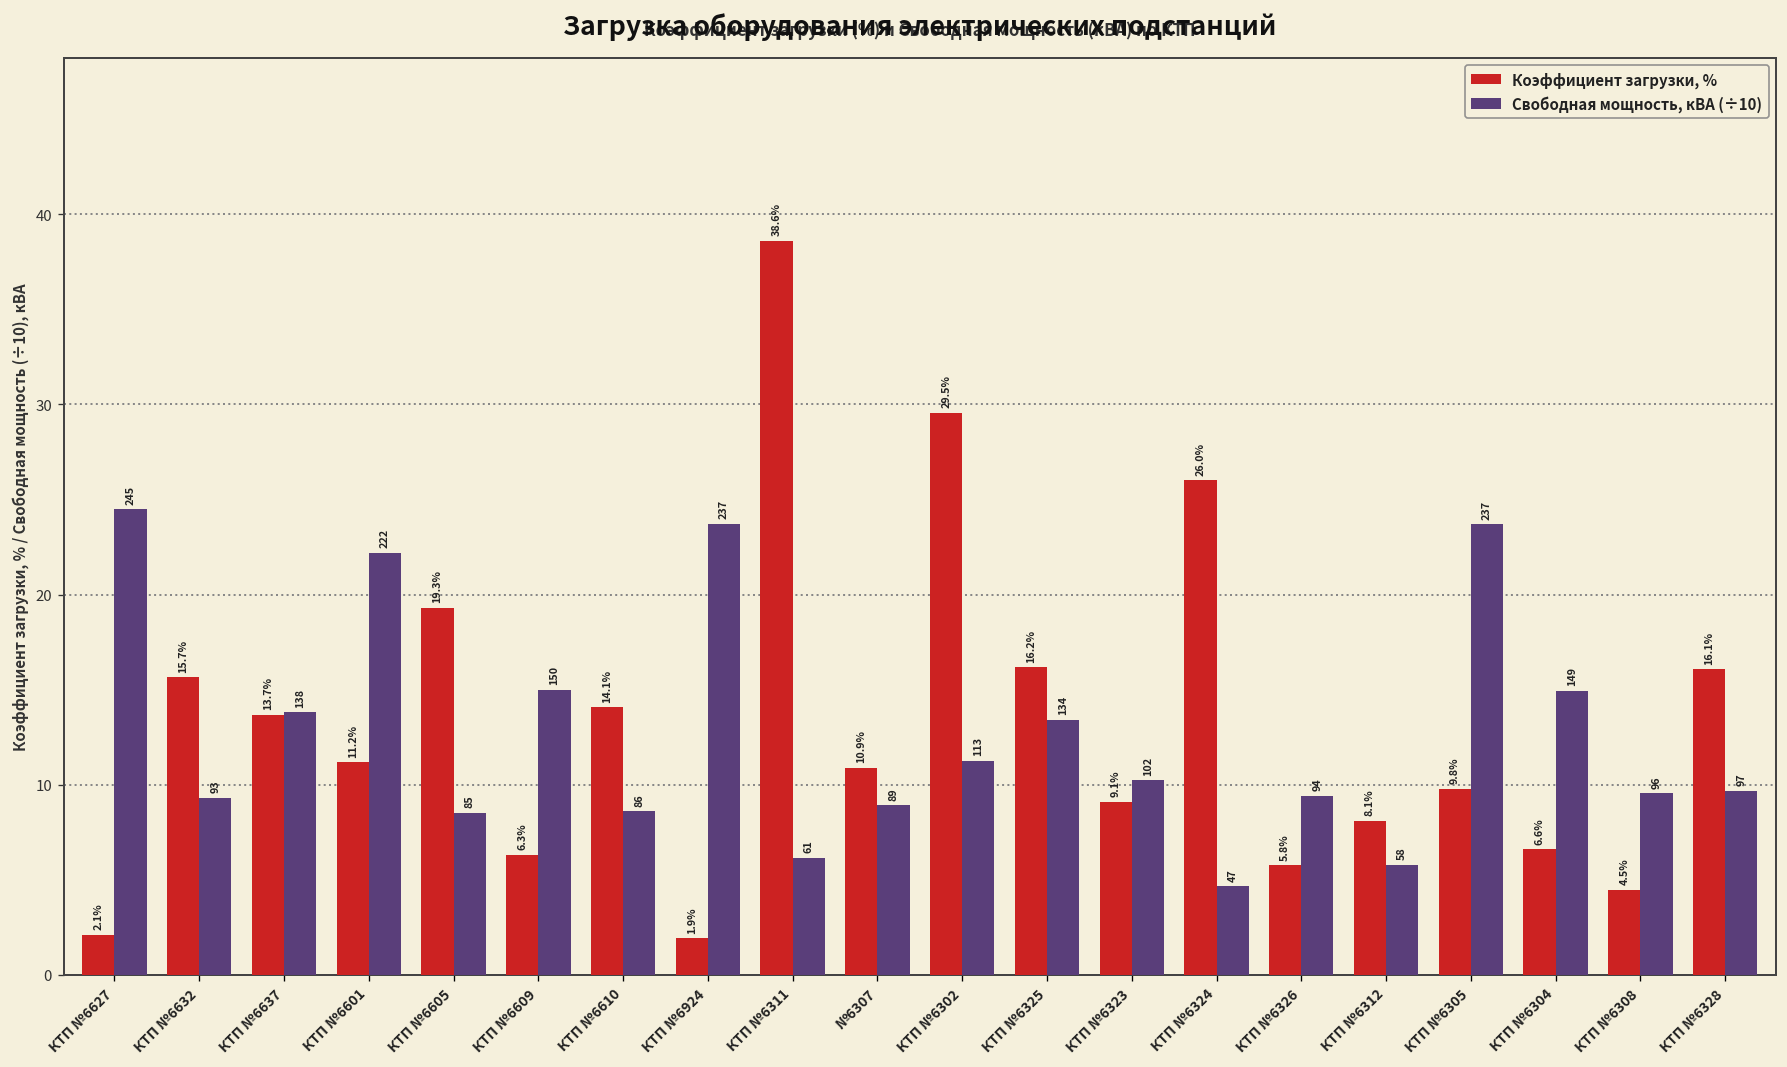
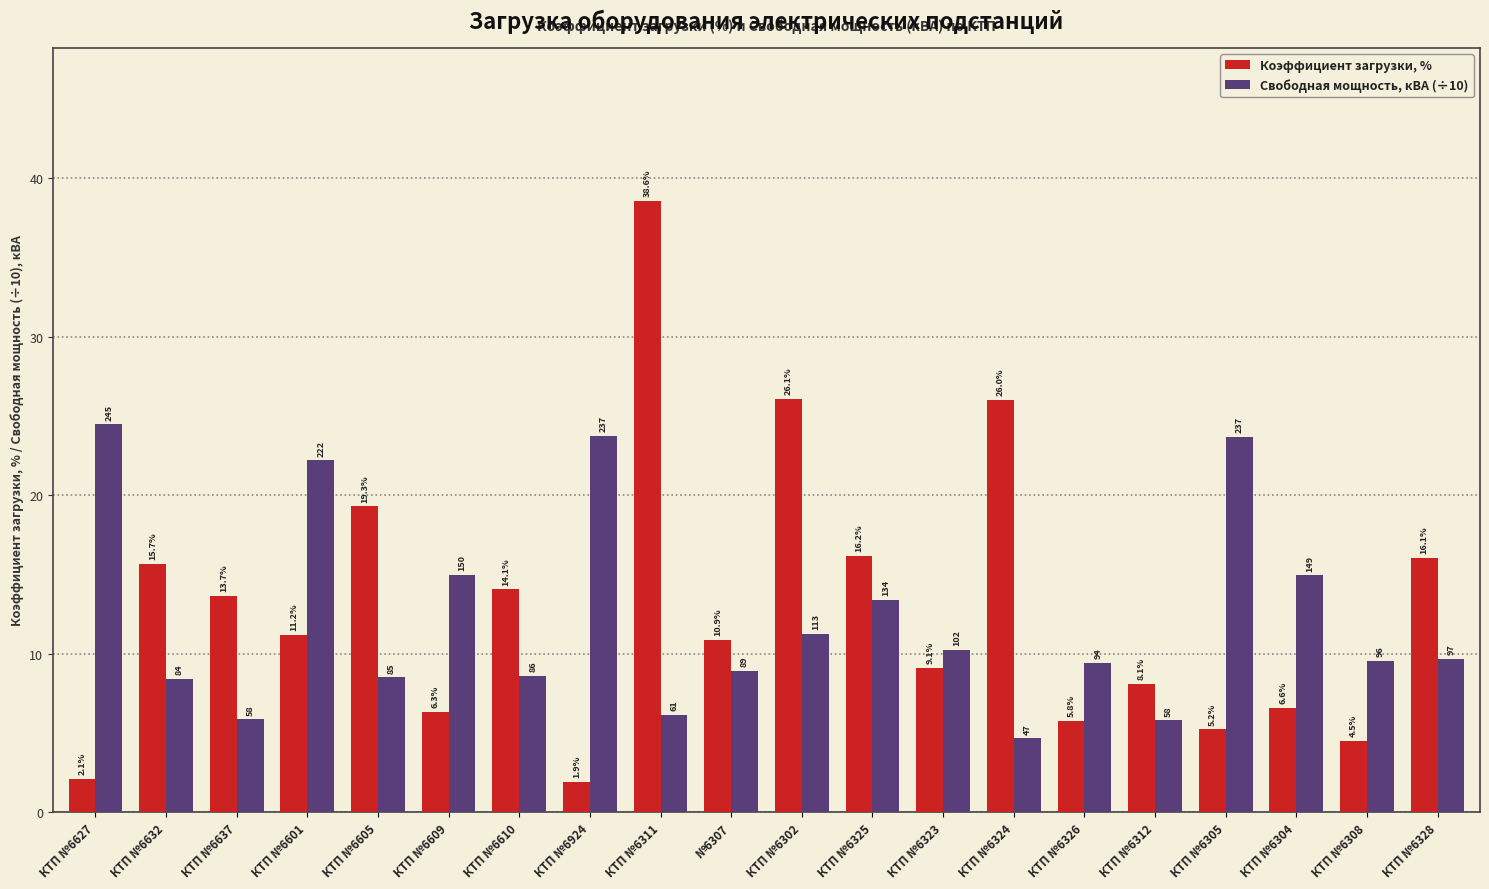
  {
    "Коэффициент загрузки, %": {
      "КТП №6627": "2.1%",
      "КТП №6632": "15.7%",
      "КТП №6637": "13.7%",
      "КТП №6601": "11.2%",
      "КТП №6605": "19.3%",
      "КТП №6609": "6.3%",
      "КТП №6610": "14.1%",
      "КТП №6924": "1.9%",
      "КТП №6311": "38.6%",
      "№6307": "10.9%",
-     "КТП №6302": "29.5%",
+     "КТП №6302": "26.1%",
      "КТП №6325": "16.2%",
      "КТП №6323": "9.1%",
      "КТП №6324": "26.0%",
      "КТП №6326": "5.8%",
      "КТП №6312": "8.1%",
-     "КТП №6305": "9.8%",
+     "КТП №6305": "5.2%",
      "КТП №6304": "6.6%",
      "КТП №6308": "4.5%",
      "КТП №6328": "16.1%"
    },
    "Свободная мощность, кВА (÷10)": {
-     "КТП №6632": "93",
-     "КТП №6637": "138"
+     "КТП №6632": "84",
+     "КТП №6637": "58"
    }
  }
